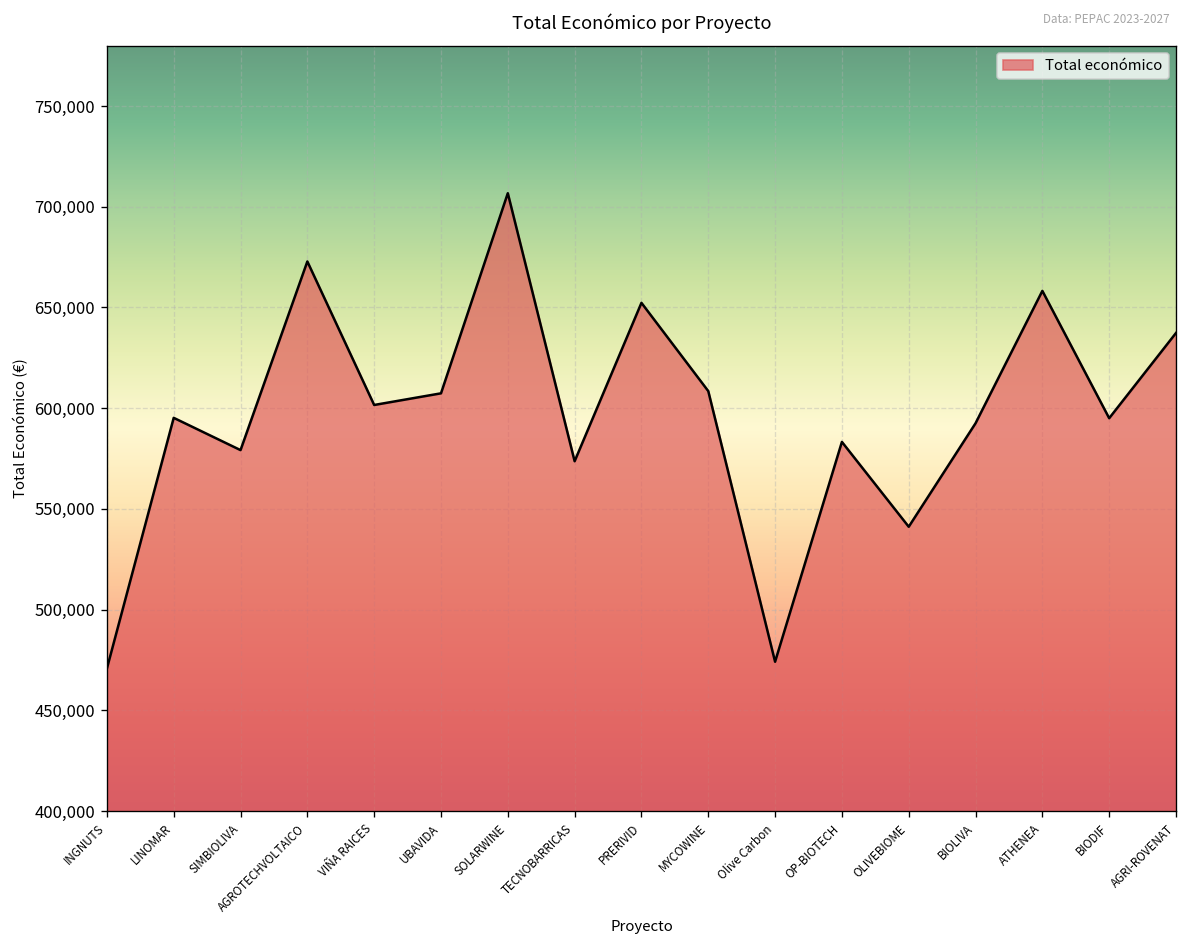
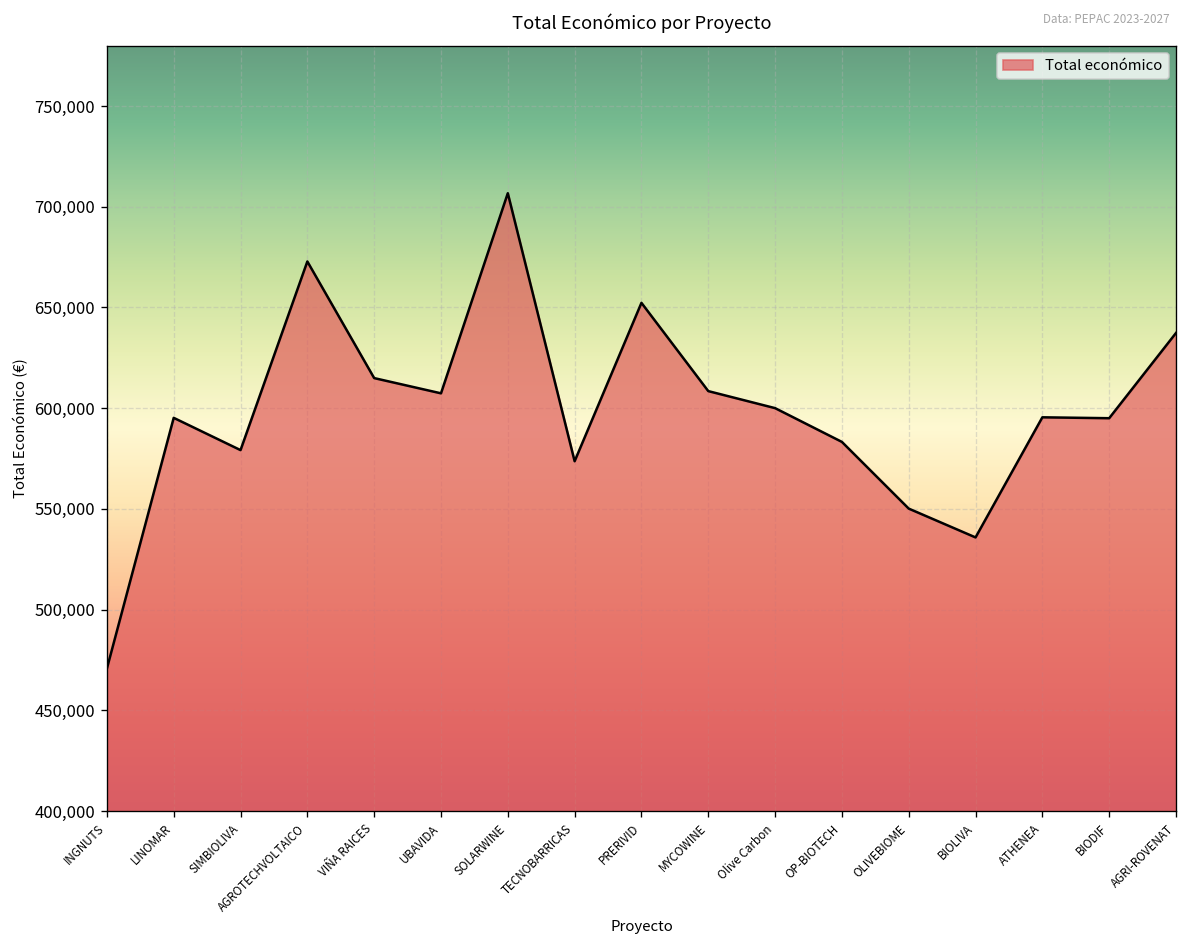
  {
    "INGNUTS": "471,000",
    "LINOMAR": "595,000",
    "SIMBIOLIVA": "579,000",
    "AGROTECHVOLTAICO": "673,000",
-   "VIÑA RAICES": "602,000",
+   "VIÑA RAICES": "615,000",
    "UBAVIDA": "607,000",
    "SOLARWINE": "707,000",
    "TECNOBARRICAS": "574,000",
    "PRERIVID": "652,000",
    "MYCOWINE": "608,000",
-   "Olive Carbon": "474,000",
+   "Olive Carbon": "600,000",
    "OP-BIOTECH": "583,000",
-   "OLIVEBIOME": "541,000",
-   "BIOLIVA": "592,000",
-   "ATHENEA": "658,000",
+   "OLIVEBIOME": "550,000",
+   "BIOLIVA": "536,000",
+   "ATHENEA": "595,000",
    "BIODIF": "595,000",
    "AGRI-ROVENAT": "637,000"
  }
